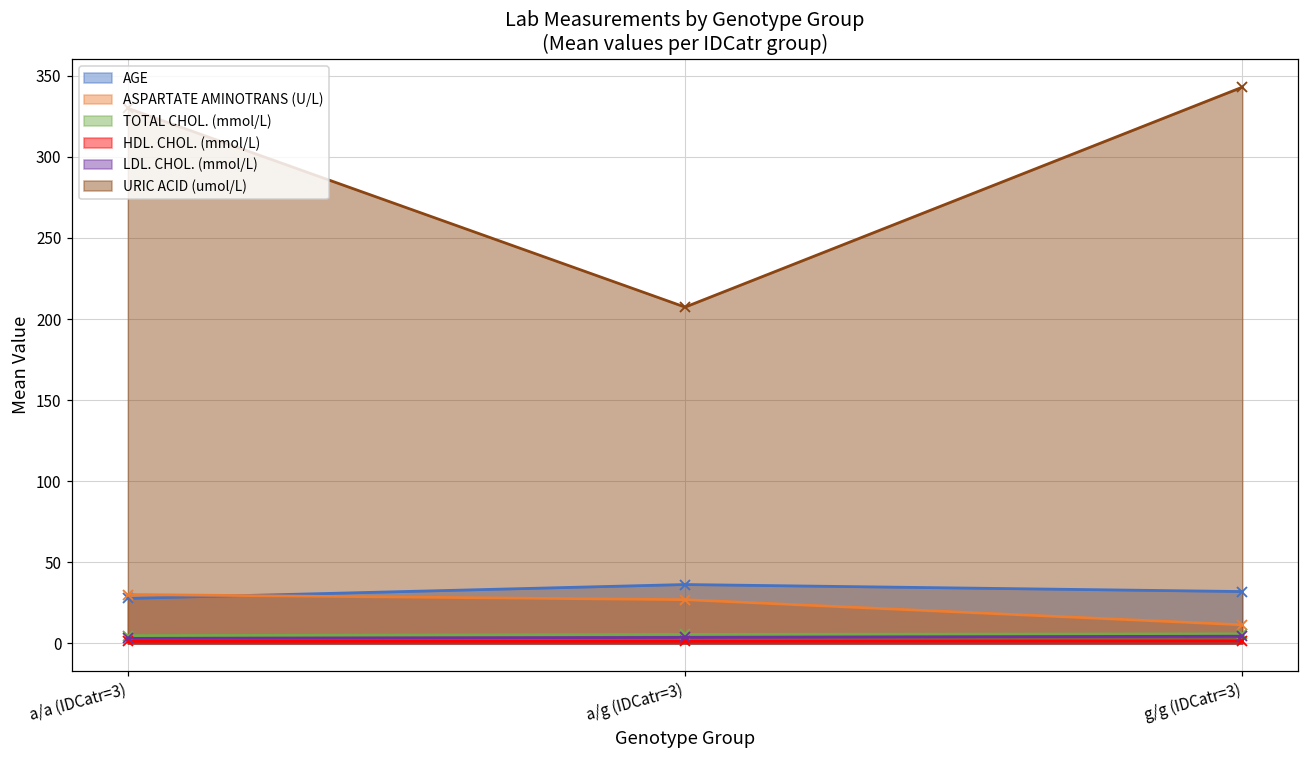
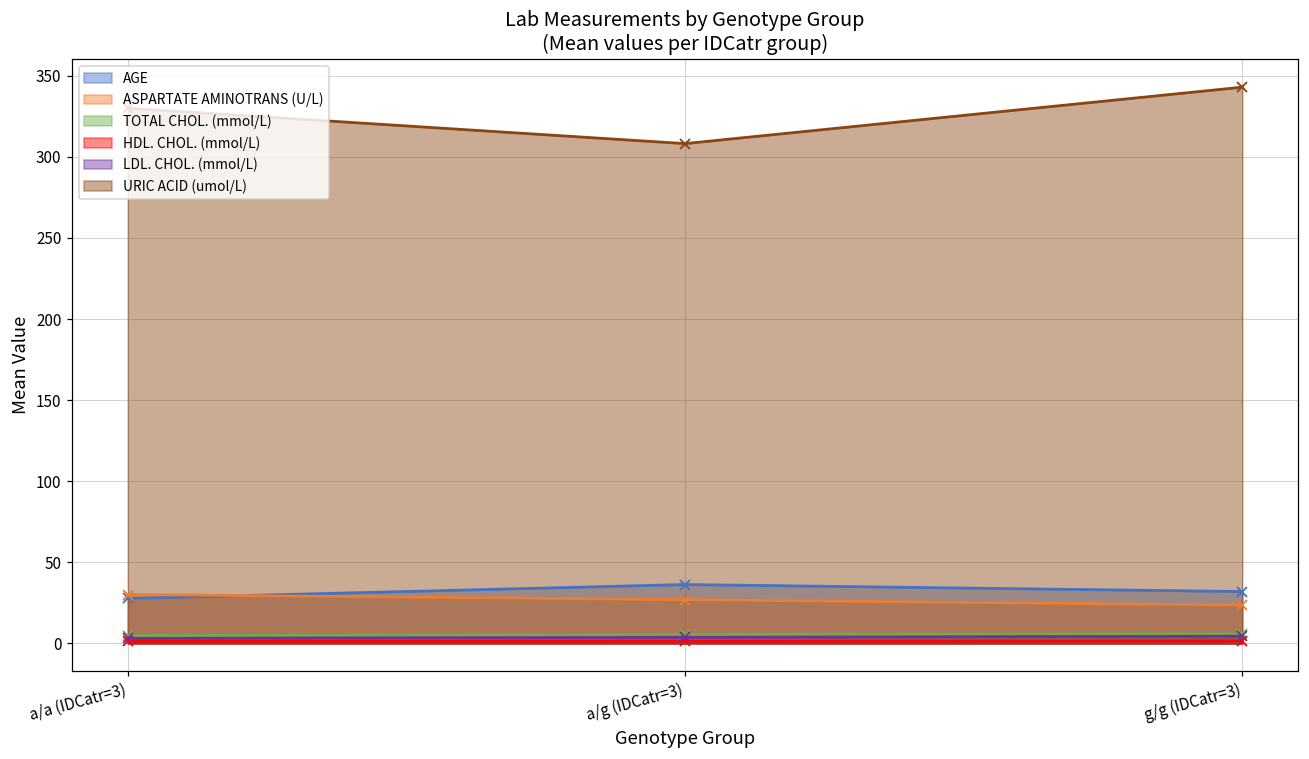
  {
    "ASPARTATE AMINOTRANS (U/L)": {
      "a/a (IDCatr=3)": 30,
      "a/g (IDCatr=3)": 27,
-     "g/g (IDCatr=3)": 11
+     "g/g (IDCatr=3)": 24
    },
    "TOTAL CHOL. (mmol/L)": {
      "a/g (IDCatr=3)": 6
    },
    "HDL. CHOL. (mmol/L)": {
      "a/a (IDCatr=3)": 1,
      "a/g (IDCatr=3)": 1,
      "g/g (IDCatr=3)": 2
    },
    "URIC ACID (umol/L)": {
-     "a/g (IDCatr=3)": 207,
+     "a/g (IDCatr=3)": 308,
      "g/g (IDCatr=3)": 343
    }
  }
